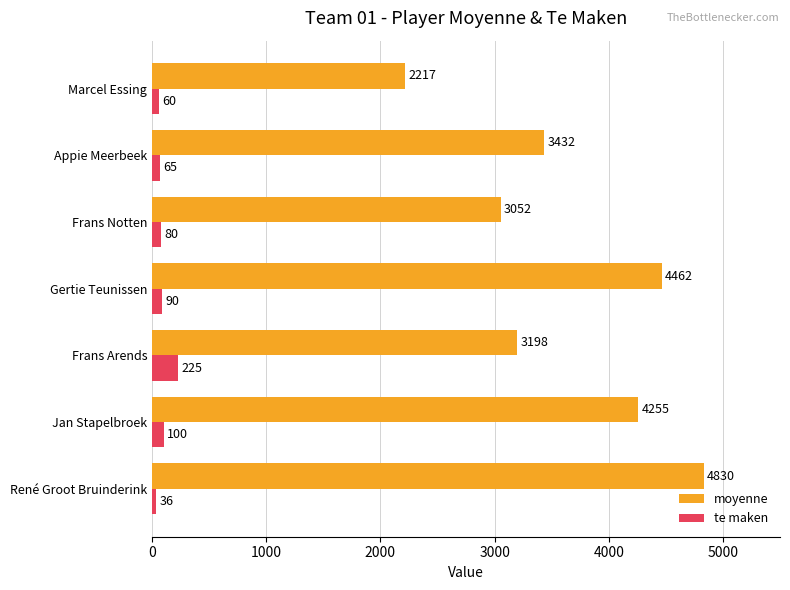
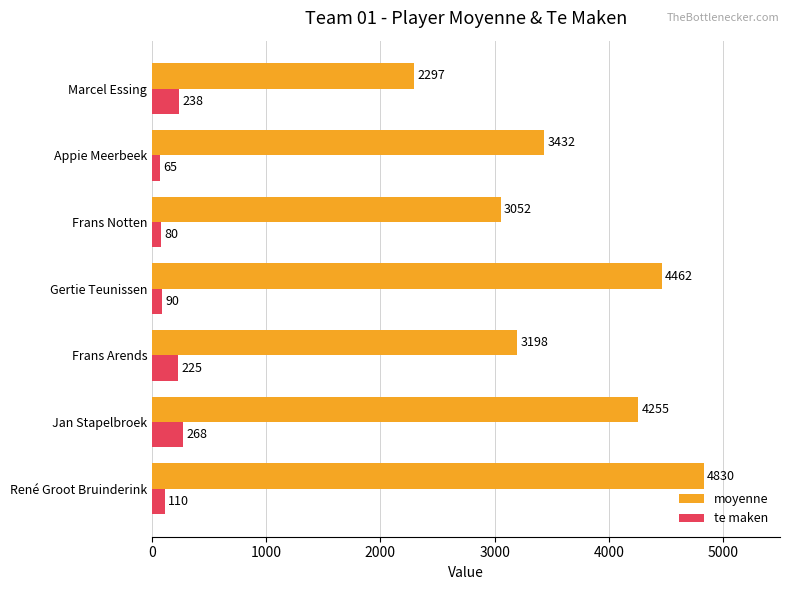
  {
    "moyenne": {
-     "Marcel Essing": 2217,
+     "Marcel Essing": 2297,
      "Appie Meerbeek": 3432,
      "Frans Notten": 3052,
      "Gertie Teunissen": 4462,
      "Frans Arends": 3198,
      "Jan Stapelbroek": 4255,
      "René Groot Bruinderink": 4830
    },
    "te maken": {
-     "Marcel Essing": 60,
+     "Marcel Essing": 238,
      "Appie Meerbeek": 65,
      "Frans Notten": 80,
      "Gertie Teunissen": 90,
      "Frans Arends": 225,
-     "Jan Stapelbroek": 100,
-     "René Groot Bruinderink": 36
+     "Jan Stapelbroek": 268,
+     "René Groot Bruinderink": 110
    }
  }
